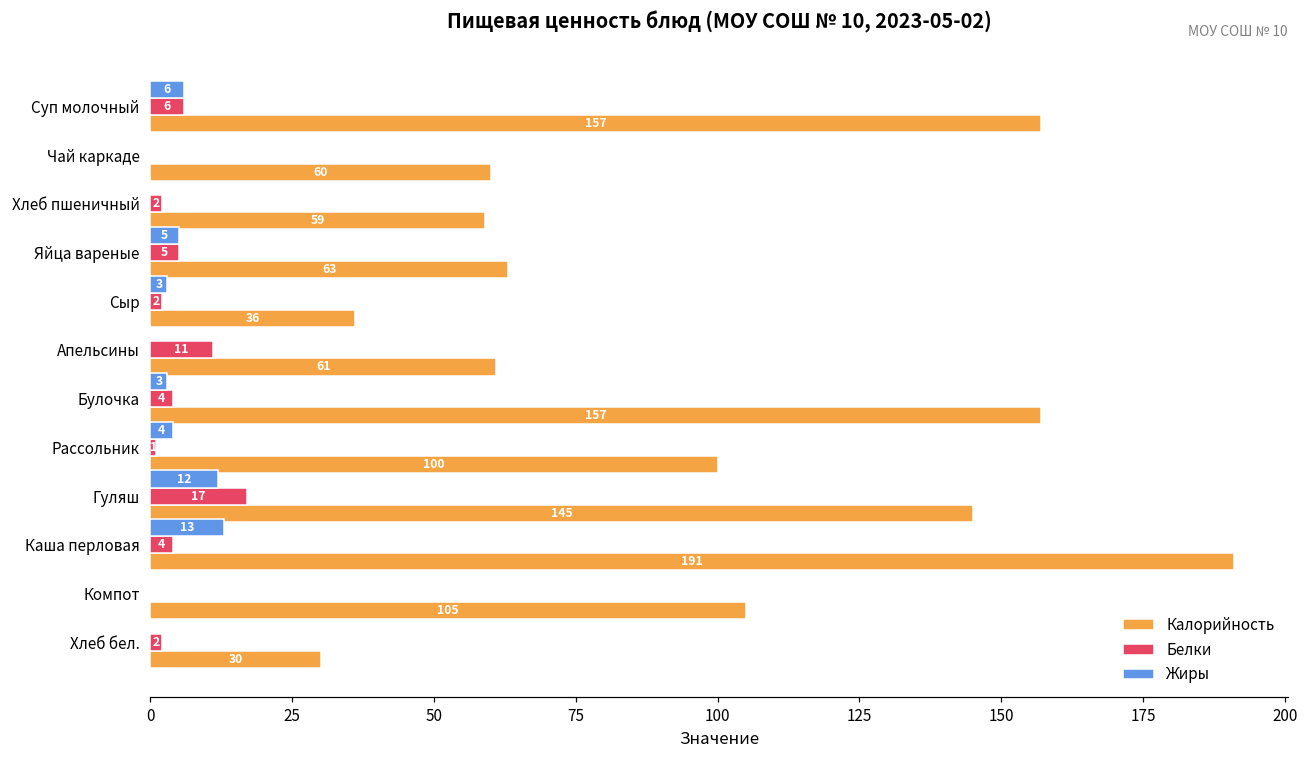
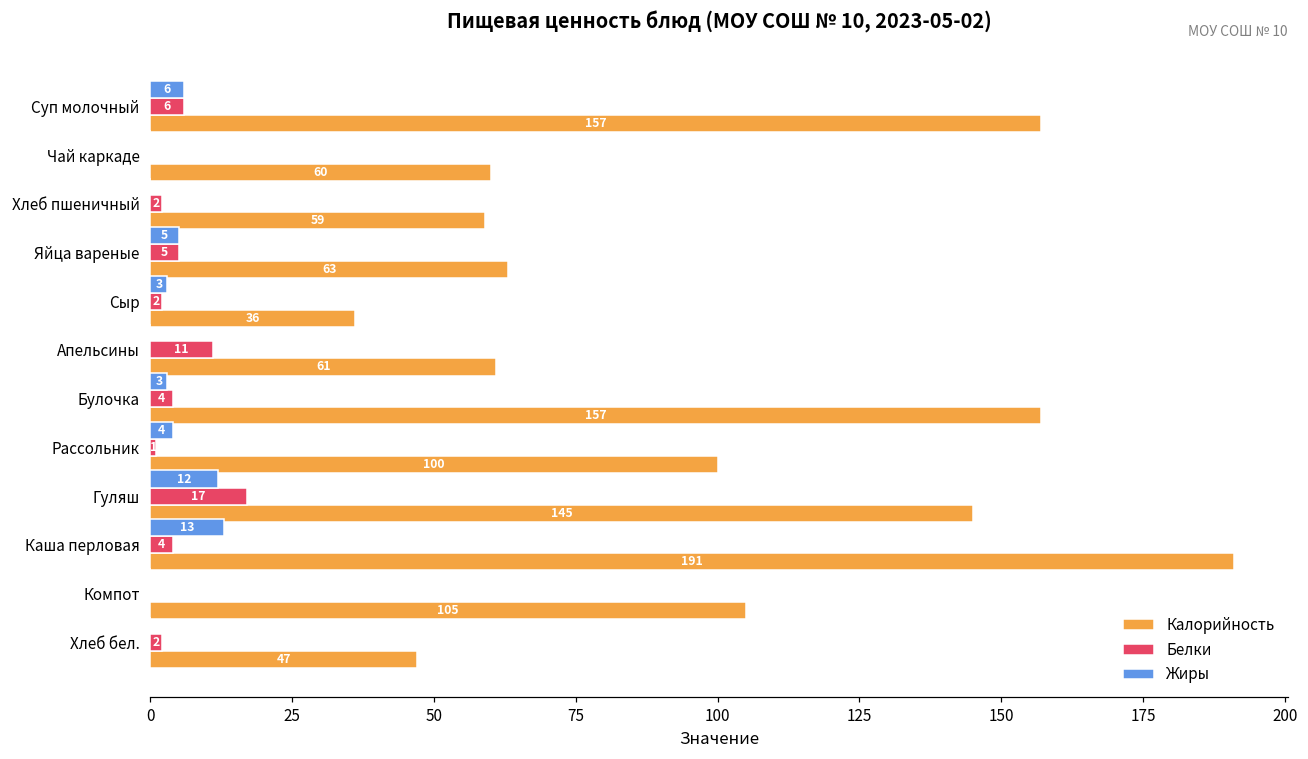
  {
    "Калорийность": {
      "Суп молочный": 157,
      "Чай каркаде": 60,
      "Хлеб пшеничный": 59,
      "Яйца вареные": 63,
      "Сыр": 36,
      "Апельсины": 61,
      "Булочка": 157,
      "Рассольник": 100,
      "Гуляш": 145,
      "Каша перловая": 191,
      "Компот": 105,
-     "Хлеб бел.": 30
+     "Хлеб бел.": 47
    },
    "Белки": {
      "Суп молочный": 6,
      "Хлеб пшеничный": 2,
      "Яйца вареные": 5,
      "Сыр": 2,
      "Апельсины": 11,
      "Булочка": 4,
      "Гуляш": 17,
      "Каша перловая": 4,
      "Хлеб бел.": 2
    },
    "Жиры": {
      "Суп молочный": 6,
      "Яйца вареные": 5,
      "Сыр": 3,
      "Булочка": 3,
      "Рассольник": 4,
      "Гуляш": 12,
      "Каша перловая": 13
    }
  }
